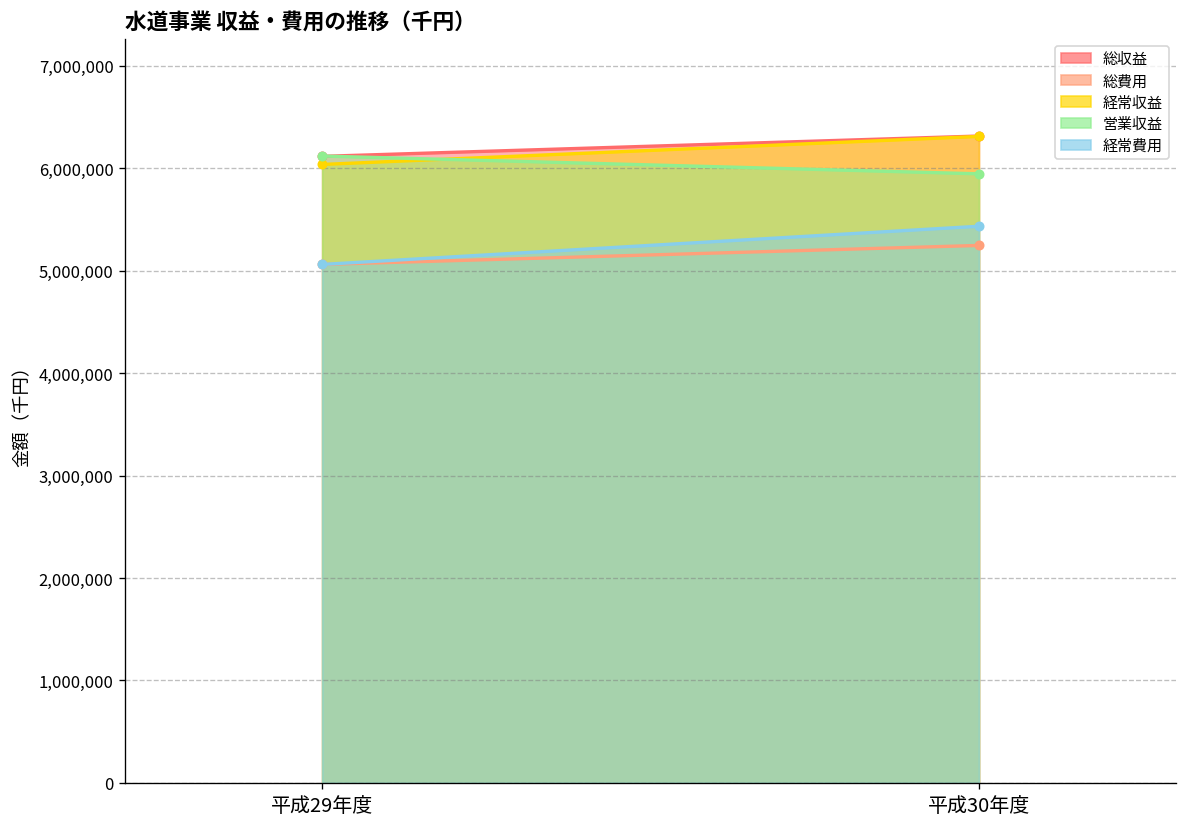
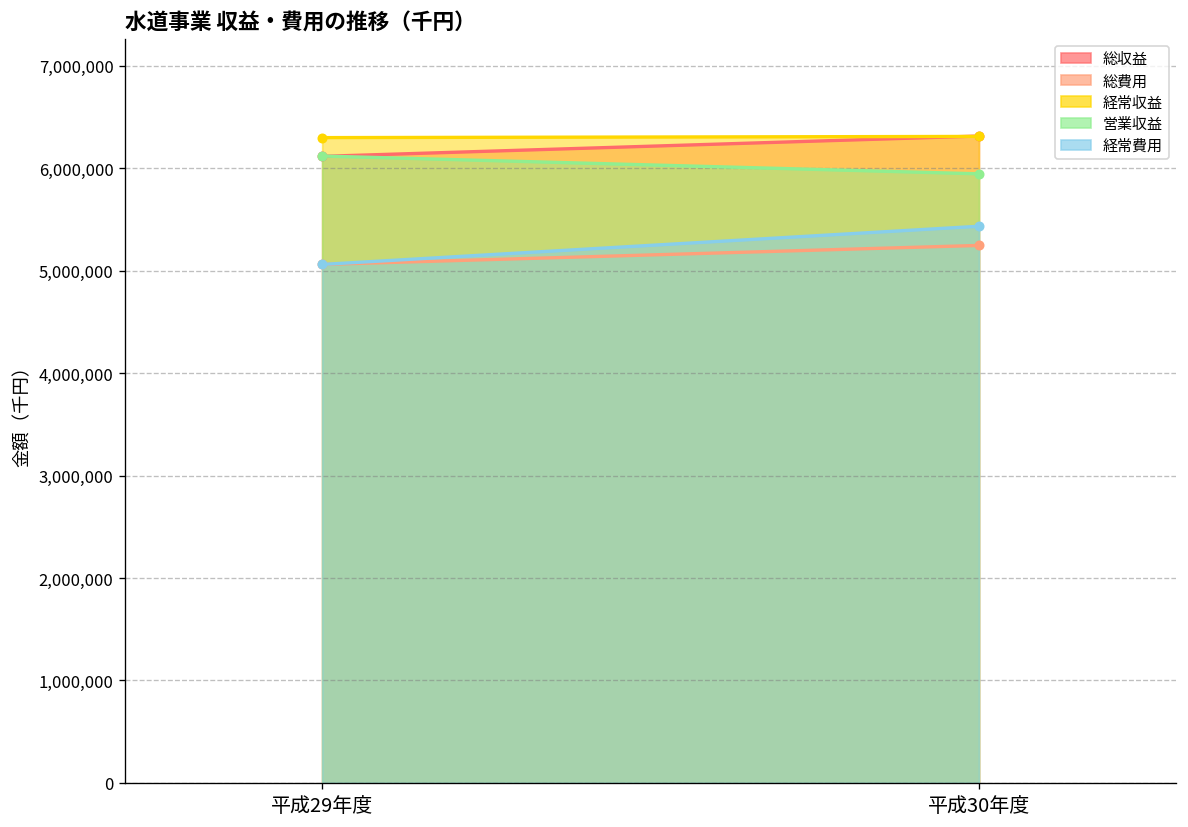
  {
    "経常収益": {
-     "平成29年度": "6,000,000"
+     "平成29年度": "6,300,000"
    },
    "営業収益": {
      "平成30年度": "5,900,000"
    },
    "経常費用": {
      "平成30年度": "5,400,000"
    }
  }
